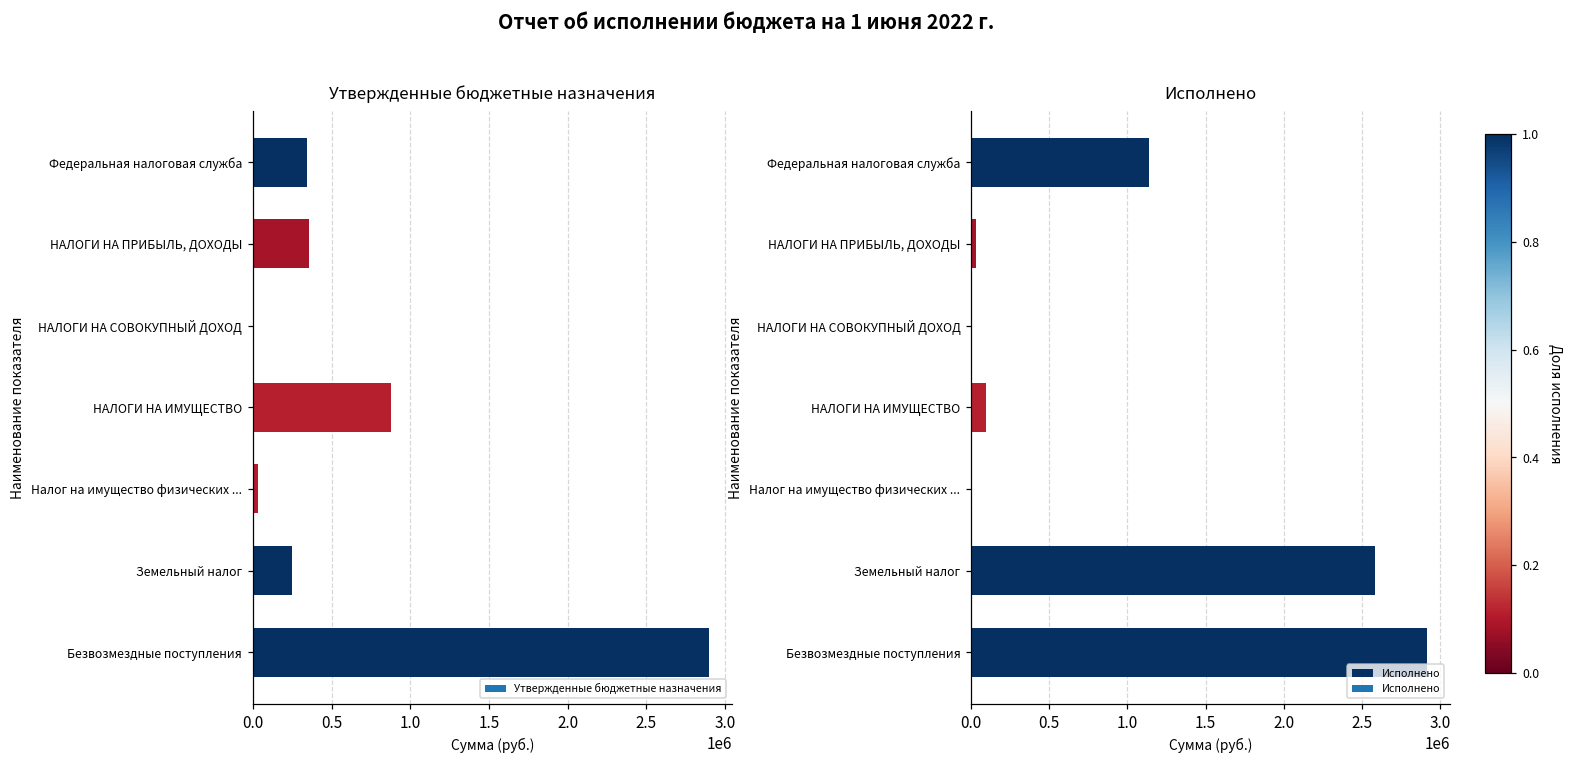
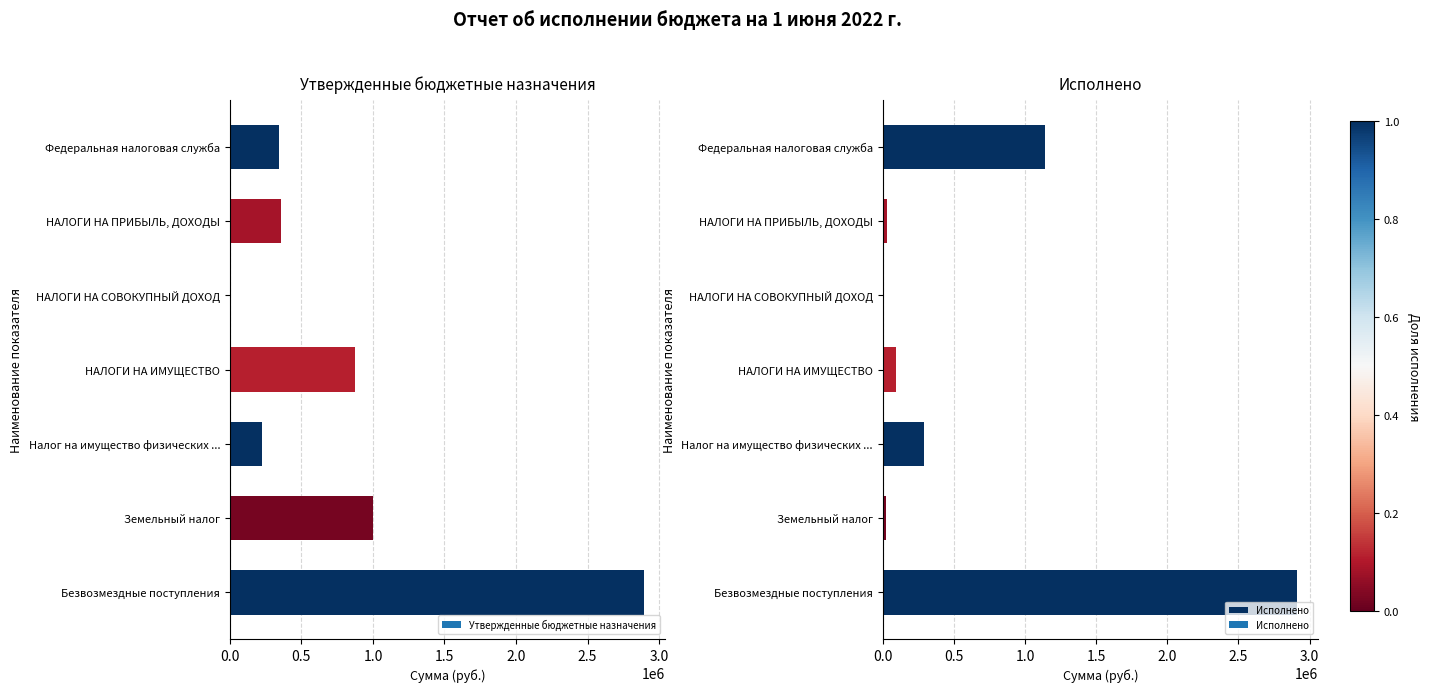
  {
    "Утвержденные бюджетные назначения": {
      "Федеральная налоговая служба": 350000,
      "НАЛОГИ НА ПРИБЫЛЬ, ДОХОДЫ": 360000,
      "НАЛОГИ НА ИМУЩЕСТВО": 880000,
-     "Налог на имущество физических ...": 40000,
-     "Земельный налог": 250000,
+     "Налог на имущество физических ...": 230000,
+     "Земельный налог": 1000000,
      "Безвозмездные поступления": 2900000
    },
    "Исполнено": {
      "Федеральная налоговая служба": 1140000,
      "НАЛОГИ НА ПРИБЫЛЬ, ДОХОДЫ": 30000,
      "НАЛОГИ НА ИМУЩЕСТВО": 100000,
-     "Налог на имущество физических ...": 0,
-     "Земельный налог": 2580000,
+     "Налог на имущество физических ...": 290000,
+     "Земельный налог": 20000,
      "Безвозмездные поступления": 2910000
    }
  }
